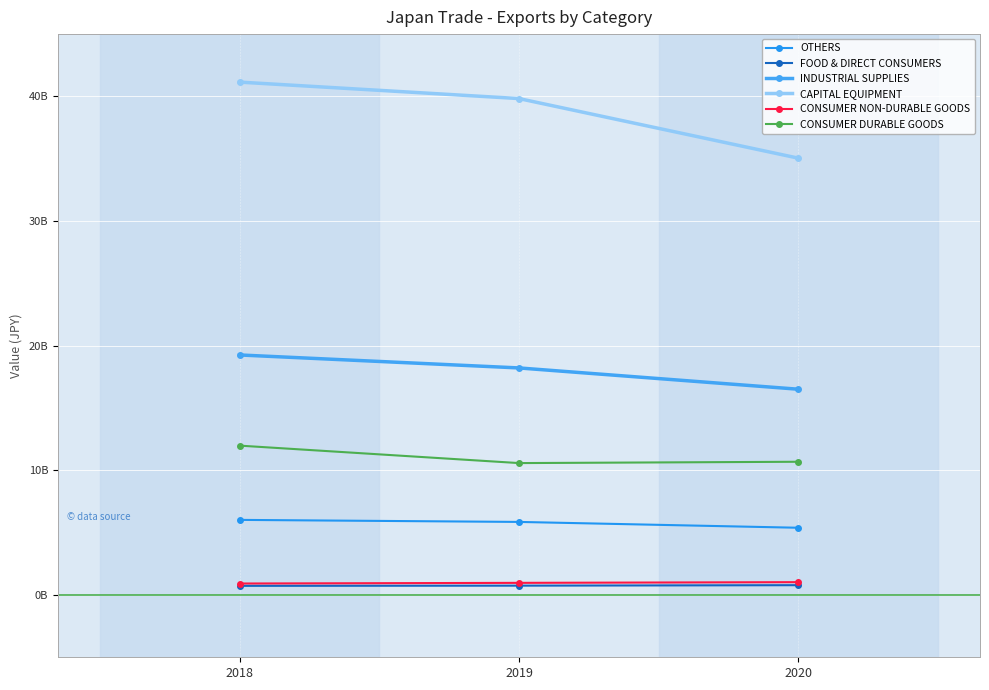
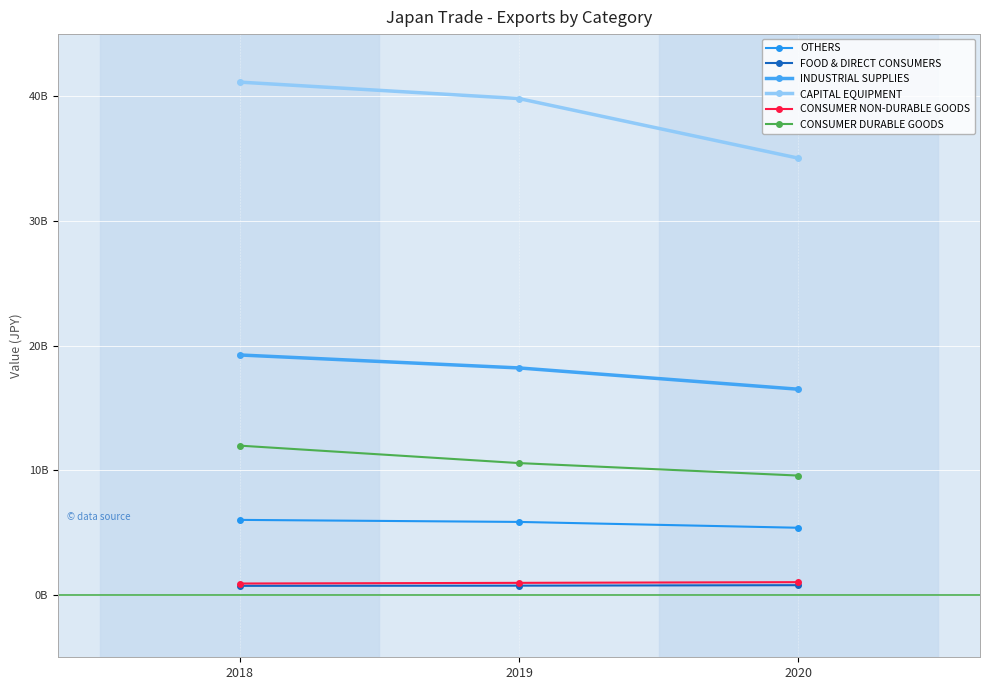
  {
    "FOOD & DIRECT CONSUMERS": {
      "2019": 700000000,
      "2020": 800000000
    },
    "CAPITAL EQUIPMENT": {
      "2018": 41100000000,
      "2019": 39800000000,
      "2020": 35000000000
    },
    "CONSUMER NON-DURABLE GOODS": {
      "2019": 1000000000,
      "2020": 1000000000
    },
    "CONSUMER DURABLE GOODS": {
      "2018": 12000000000,
      "2019": 10600000000,
-     "2020": 10700000000
+     "2020": 9600000000
    }
  }
